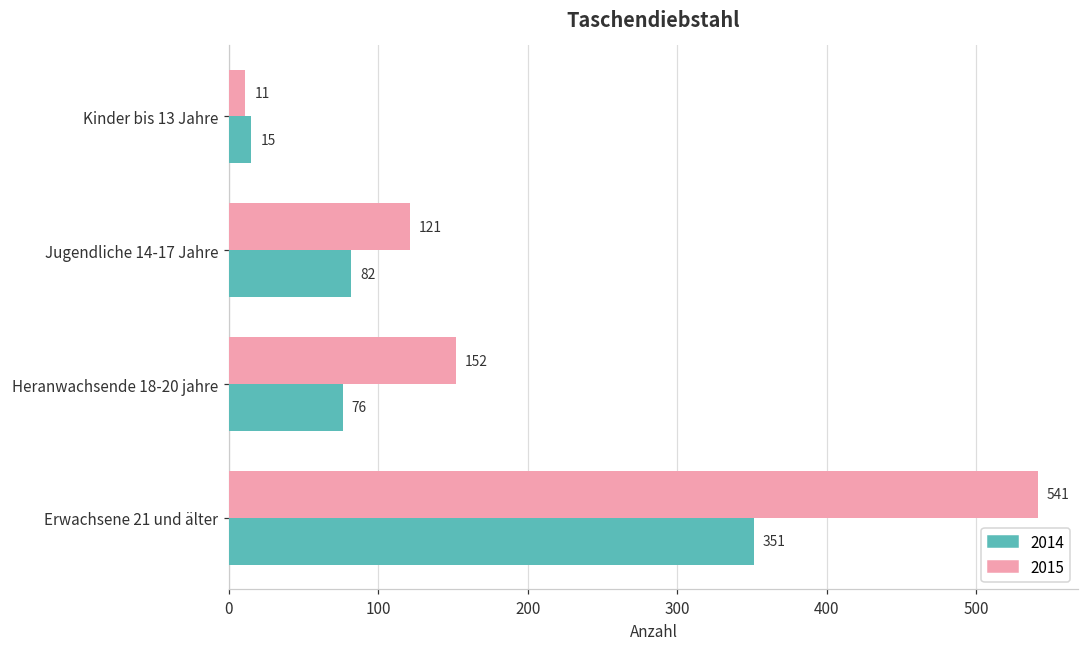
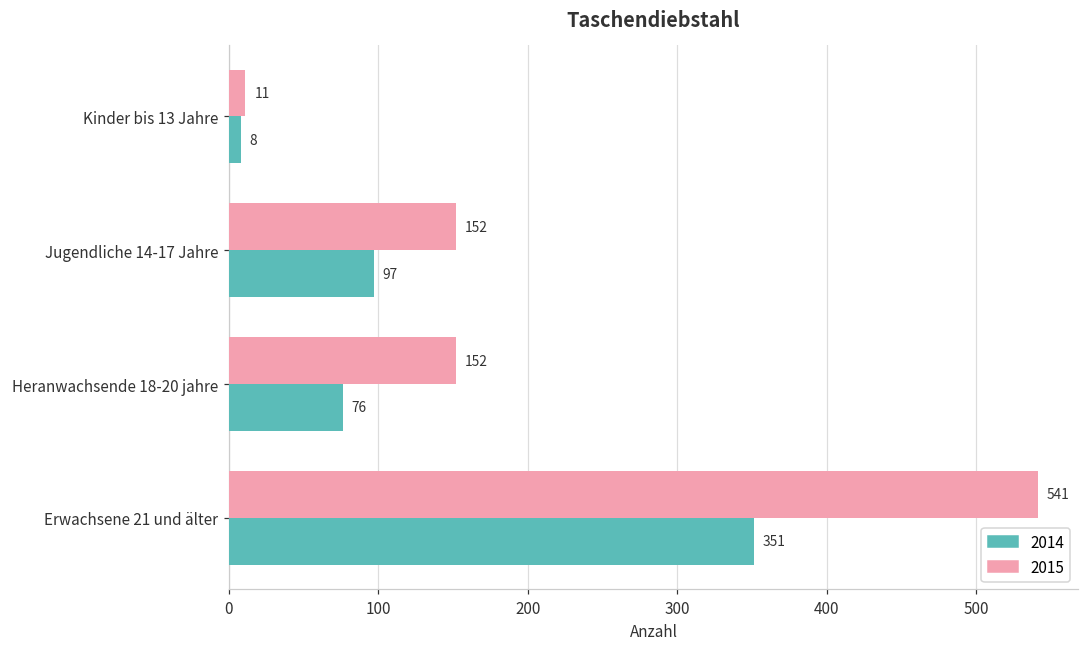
  {
    "2014": {
-     "Kinder bis 13 Jahre": 15,
-     "Jugendliche 14-17 Jahre": 82,
+     "Kinder bis 13 Jahre": 8,
+     "Jugendliche 14-17 Jahre": 97,
      "Heranwachsende 18-20 jahre": 76,
      "Erwachsene 21 und älter": 351
    },
    "2015": {
      "Kinder bis 13 Jahre": 11,
-     "Jugendliche 14-17 Jahre": 121,
+     "Jugendliche 14-17 Jahre": 152,
      "Heranwachsende 18-20 jahre": 152,
      "Erwachsene 21 und älter": 541
    }
  }
